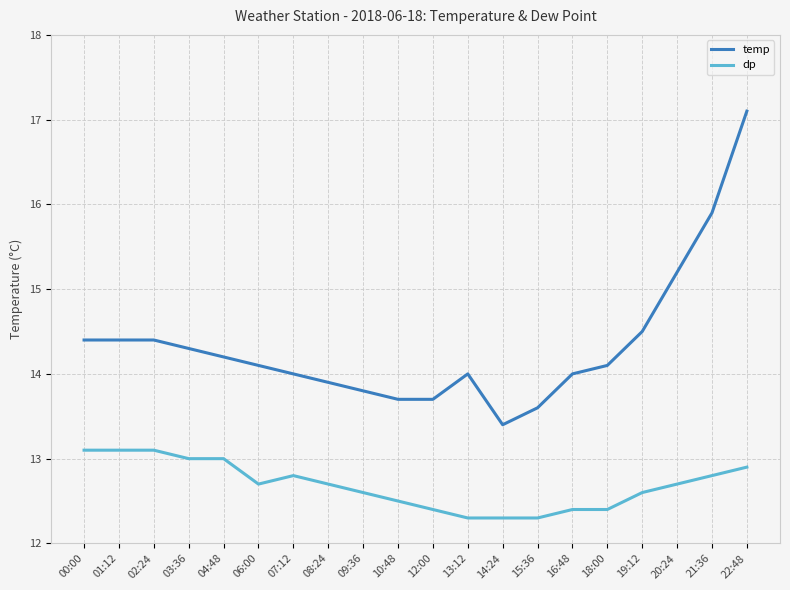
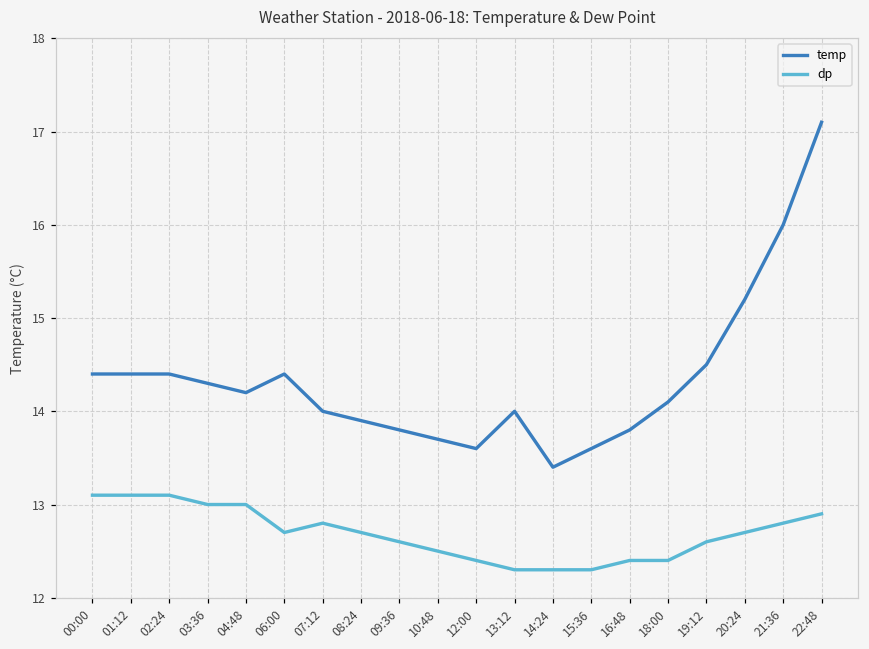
  {
    "temp": {
      "00:00": 14.4,
      "01:12": 14.4,
      "02:24": 14.4,
      "03:36": 14.3,
      "04:48": 14.2,
-     "06:00": 14.1,
+     "06:00": 14.4,
      "07:12": 14.0,
      "08:24": 13.9,
      "09:36": 13.8,
      "10:48": 13.7,
-     "12:00": 13.7,
+     "12:00": 13.6,
      "13:12": 14.0,
      "14:24": 13.4,
      "15:36": 13.6,
-     "16:48": 14.0,
+     "16:48": 13.8,
      "18:00": 14.1,
      "19:12": 14.5,
      "20:24": 15.2,
-     "21:36": 15.9,
+     "21:36": 16.0,
      "22:48": 17.1
    },
    "dp": {
      "00:00": 13.1,
      "01:12": 13.1,
      "02:24": 13.1,
      "03:36": 13.0,
      "04:48": 13.0,
      "06:00": 12.7,
      "07:12": 12.8,
      "08:24": 12.7,
      "09:36": 12.6,
      "10:48": 12.5,
      "12:00": 12.4,
      "13:12": 12.3,
      "14:24": 12.3,
      "15:36": 12.3,
      "16:48": 12.4,
      "18:00": 12.4,
      "19:12": 12.6,
      "20:24": 12.7,
      "21:36": 12.8,
      "22:48": 12.9
    }
  }
